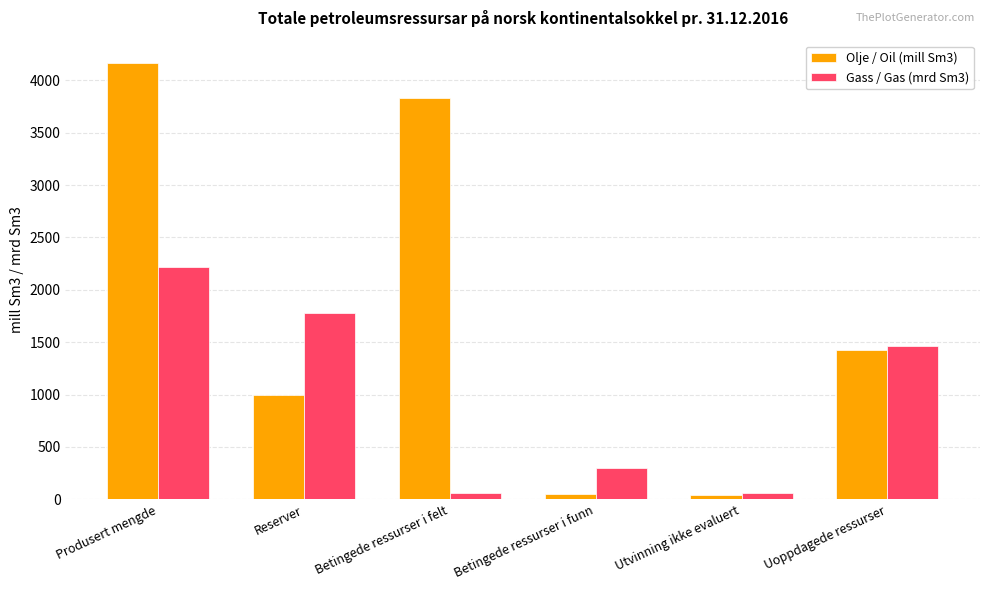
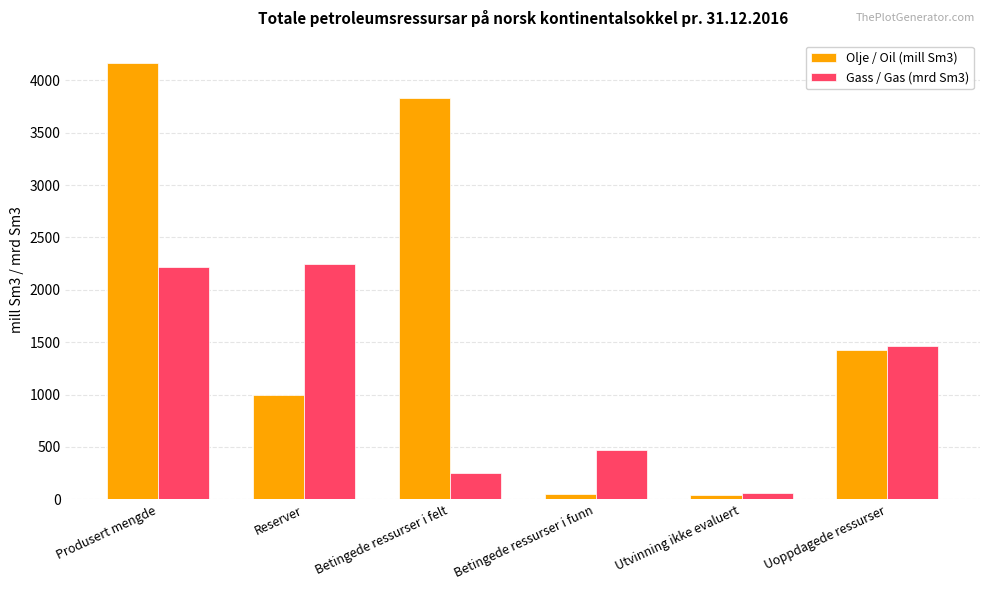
  {
    "Olje / Oil (mill Sm3)": {
      "Produsert mengde": 4170,
      "Reserver": 990,
      "Betingede ressurser i felt": 3830,
      "Betingede ressurser i funn": 50,
      "Utvinning ikke evaluert": 40,
      "Uoppdagede ressurser": 1420
    },
    "Gass / Gas (mrd Sm3)": {
      "Produsert mengde": 2220,
-     "Reserver": 1780,
-     "Betingede ressurser i felt": 60,
-     "Betingede ressurser i funn": 300,
+     "Reserver": 2250,
+     "Betingede ressurser i felt": 250,
+     "Betingede ressurser i funn": 470,
      "Utvinning ikke evaluert": 60,
      "Uoppdagede ressurser": 1470
    }
  }
